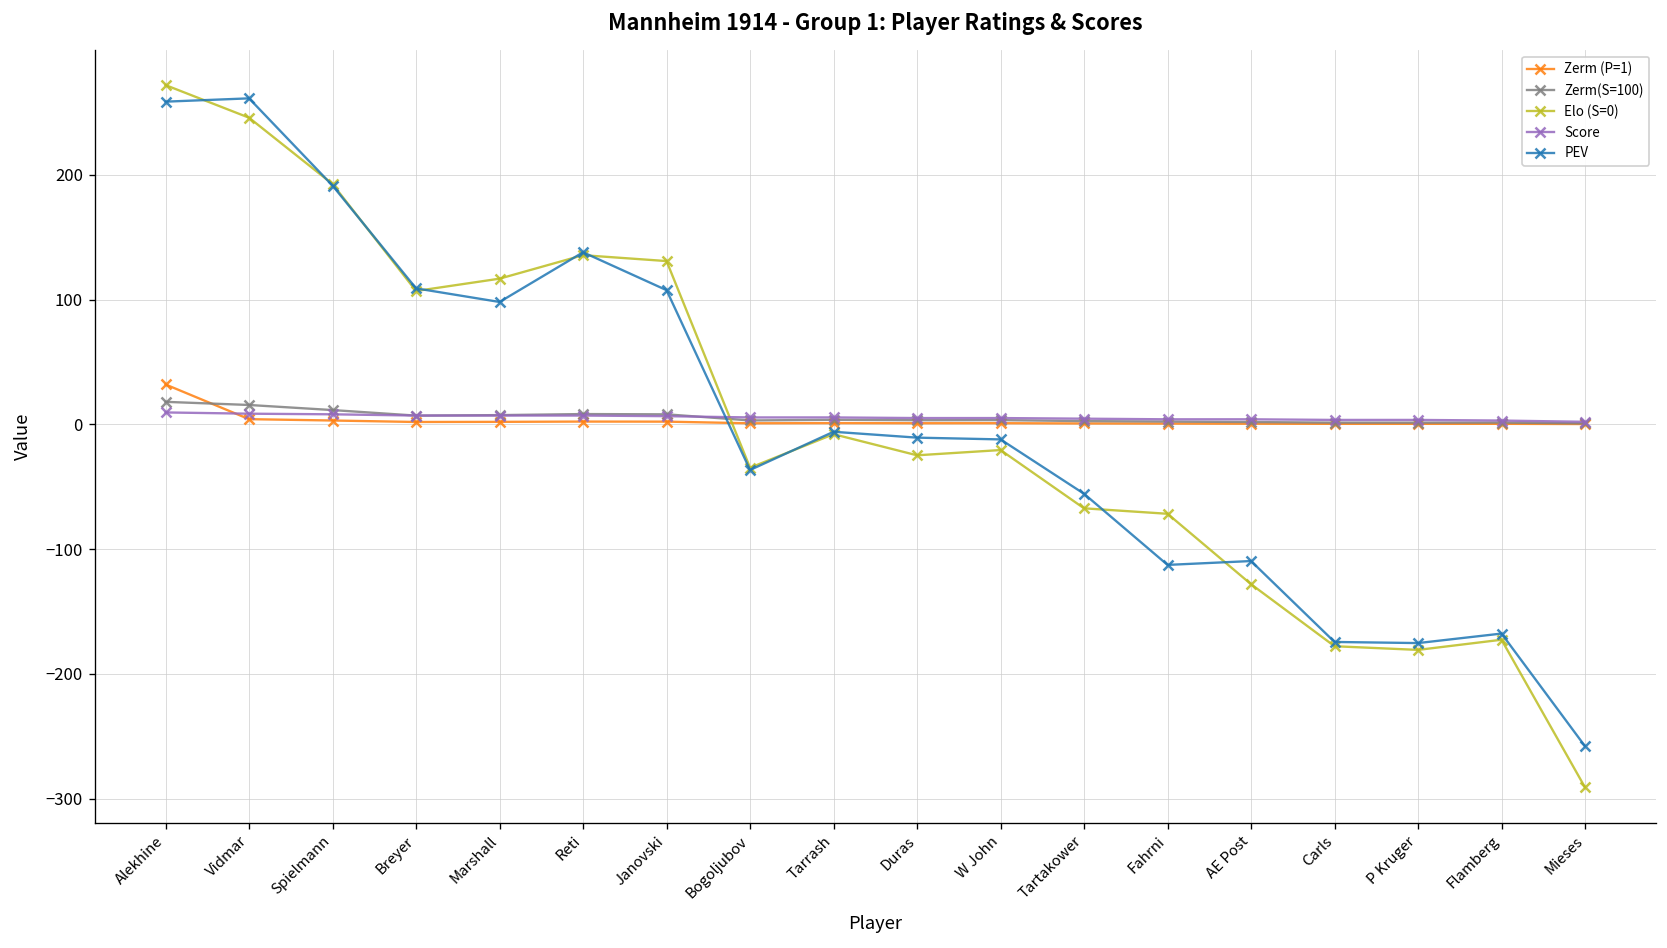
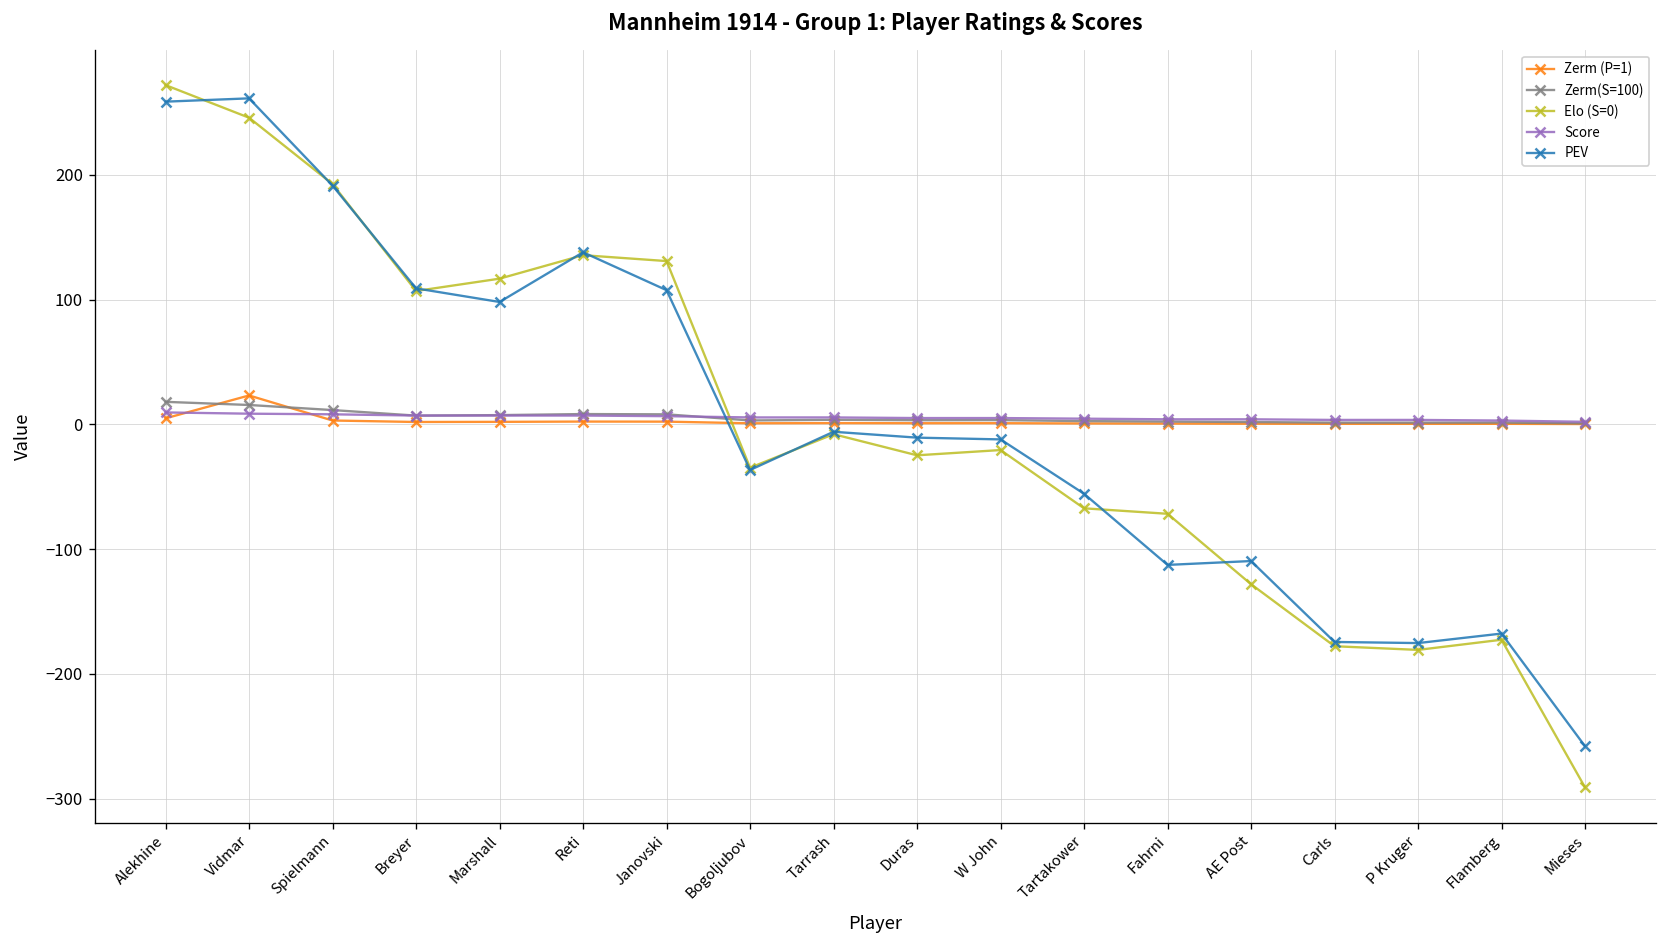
  {
    "Zerm (P=1)": {
-     "Alekhine": 32,
-     "Vidmar": 4,
+     "Alekhine": 5,
+     "Vidmar": 23,
      "Spielmann": 3,
      "Breyer": 2,
      "Marshall": 2,
      "Reti": 2,
      "Janovski": 2,
      "Tarrash": 1,
      "W John": 1
    },
    "Zerm(S=100)": {
      "Alekhine": 18,
      "Vidmar": 15,
      "Spielmann": 11
    },
    "Elo (S=0)": {
      "Alekhine": 272,
      "Vidmar": 246,
      "Marshall": 117,
      "Janovski": 131,
      "Duras": -25,
      "W John": -21,
      "Tartakower": -67,
      "Fahrni": -72,
      "AE Post": -128,
      "Carls": -178,
      "P Kruger": -181,
      "Flamberg": -173,
      "Mieses": -291
    },
    "Score": {
      "Alekhine": 10,
      "Vidmar": 9,
      "Spielmann": 8
    },
    "PEV": {
      "Alekhine": 259,
      "Vidmar": 261,
      "Marshall": 98,
      "Janovski": 107,
      "Duras": -11,
      "W John": -12,
      "Tartakower": -56,
      "Fahrni": -113,
      "AE Post": -110,
      "Carls": -174,
      "P Kruger": -175,
      "Flamberg": -168,
      "Mieses": -258
    }
  }
